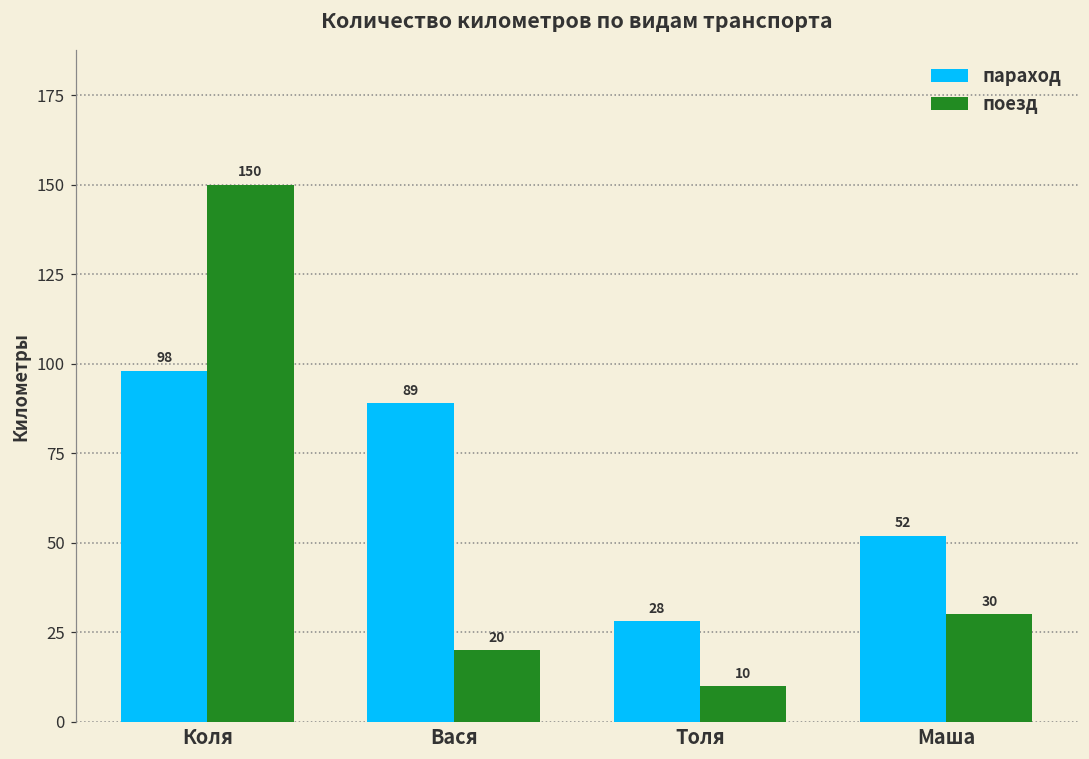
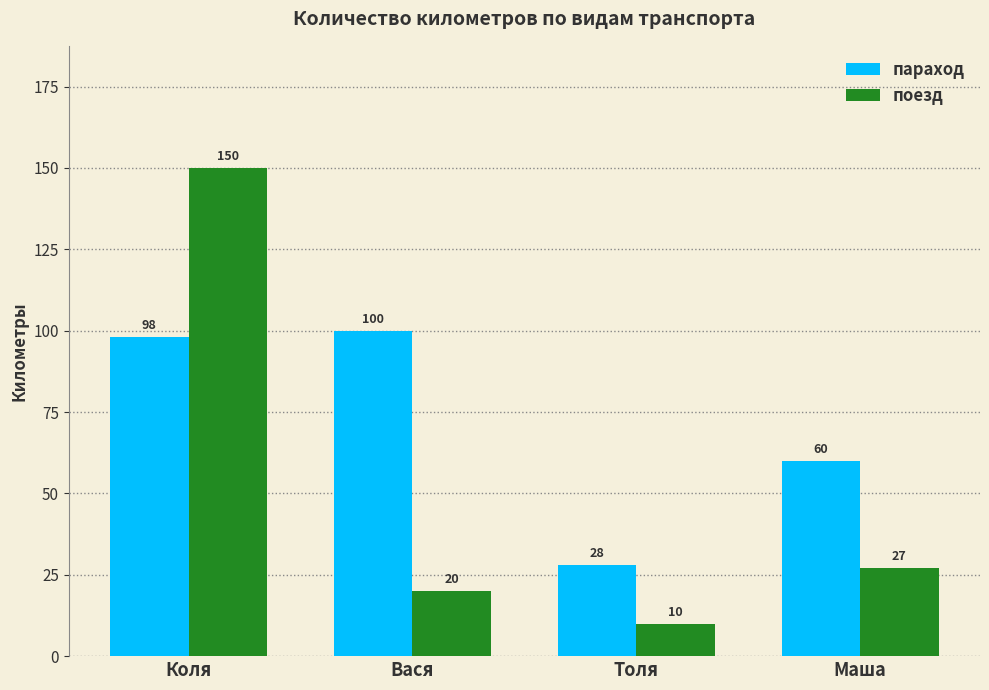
  {
    "параход": {
      "Коля": 98,
-     "Вася": 89,
+     "Вася": 100,
      "Толя": 28,
-     "Маша": 52
+     "Маша": 60
    },
    "поезд": {
      "Коля": 150,
      "Вася": 20,
      "Толя": 10,
-     "Маша": 30
+     "Маша": 27
    }
  }
